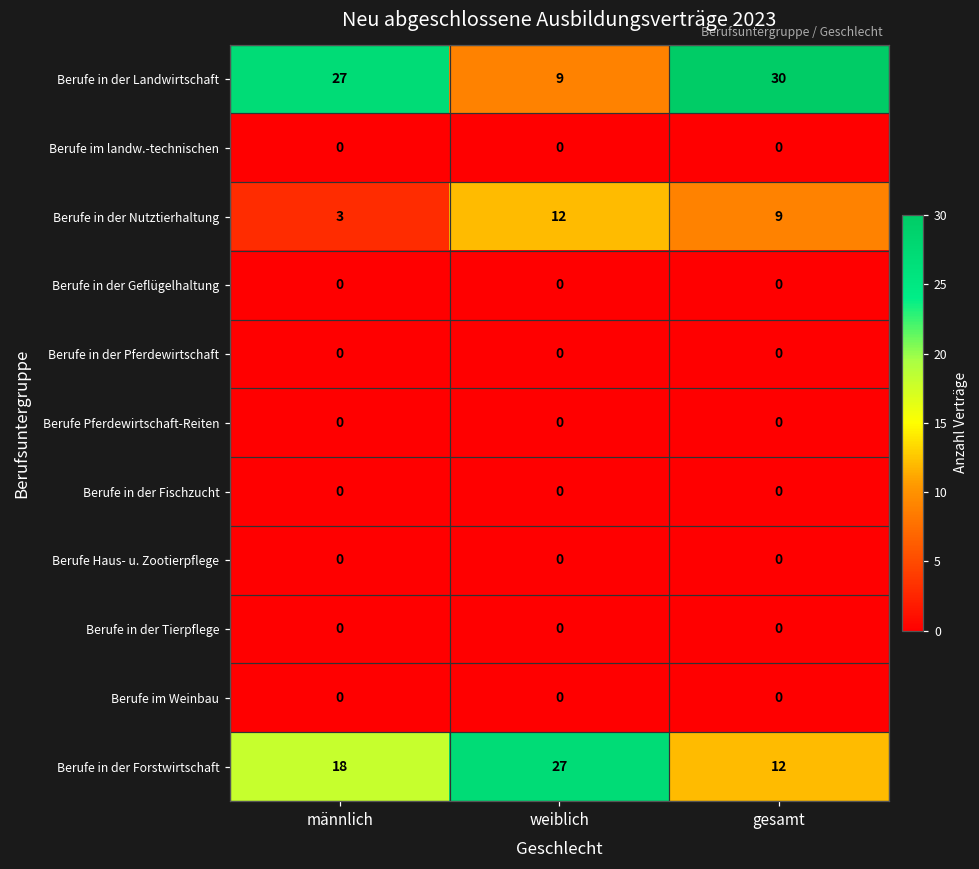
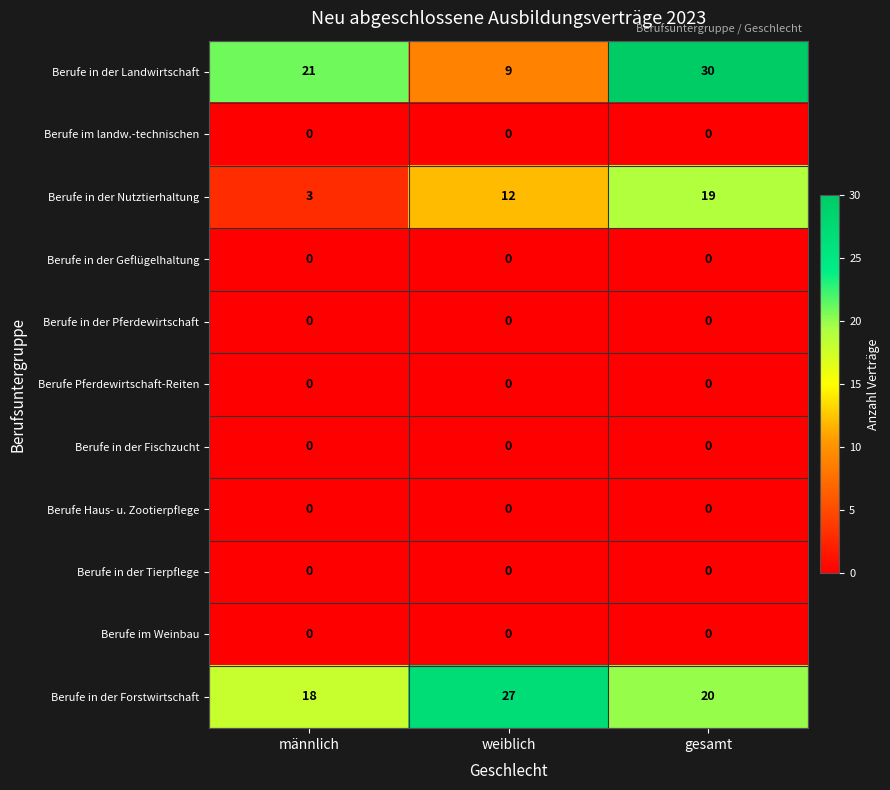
  {
    "Berufe in der Landwirtschaft": {
-     "männlich": 27,
+     "männlich": 21,
      "weiblich": 9,
      "gesamt": 30
    },
    "Berufe im landw.-technischen": {
      "männlich": 0,
      "weiblich": 0,
      "gesamt": 0
    },
    "Berufe in der Nutztierhaltung": {
      "männlich": 3,
      "weiblich": 12,
-     "gesamt": 9
+     "gesamt": 19
    },
    "Berufe in der Geflügelhaltung": {
      "männlich": 0,
      "weiblich": 0,
      "gesamt": 0
    },
    "Berufe in der Pferdewirtschaft": {
      "männlich": 0,
      "weiblich": 0,
      "gesamt": 0
    },
    "Berufe Pferdewirtschaft-Reiten": {
      "männlich": 0,
      "weiblich": 0,
      "gesamt": 0
    },
    "Berufe in der Fischzucht": {
      "männlich": 0,
      "weiblich": 0,
      "gesamt": 0
    },
    "Berufe Haus- u. Zootierpflege": {
      "männlich": 0,
      "weiblich": 0,
      "gesamt": 0
    },
    "Berufe in der Tierpflege": {
      "männlich": 0,
      "weiblich": 0,
      "gesamt": 0
    },
    "Berufe im Weinbau": {
      "männlich": 0,
      "weiblich": 0,
      "gesamt": 0
    },
    "Berufe in der Forstwirtschaft": {
      "männlich": 18,
      "weiblich": 27,
-     "gesamt": 12
+     "gesamt": 20
    }
  }
